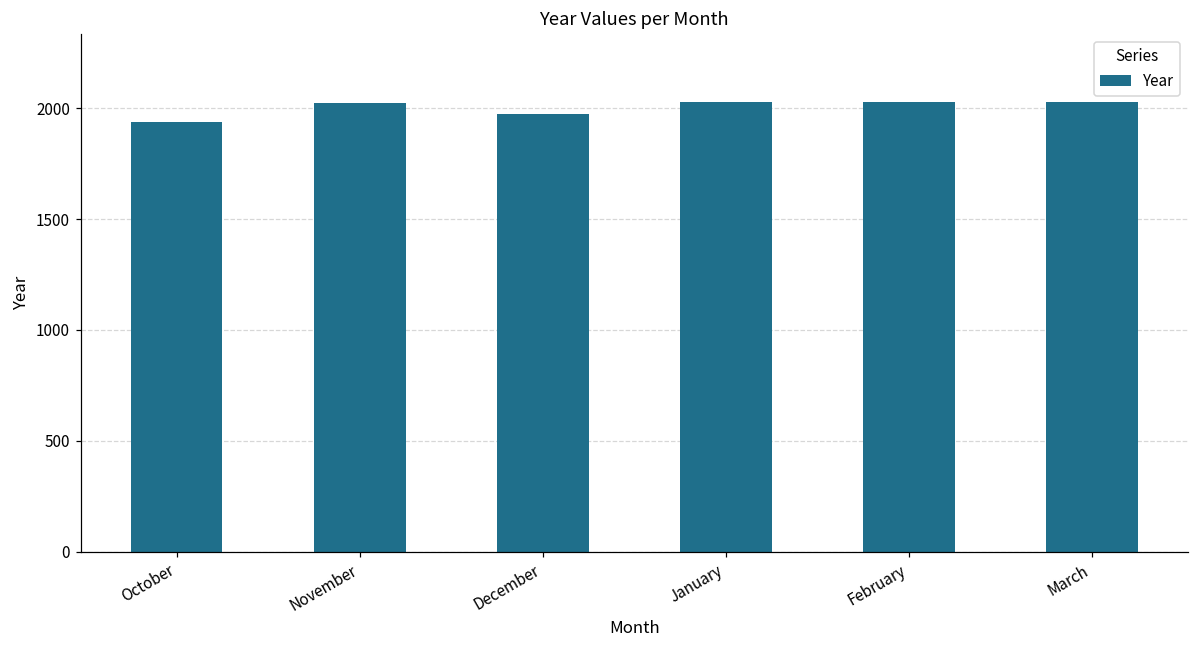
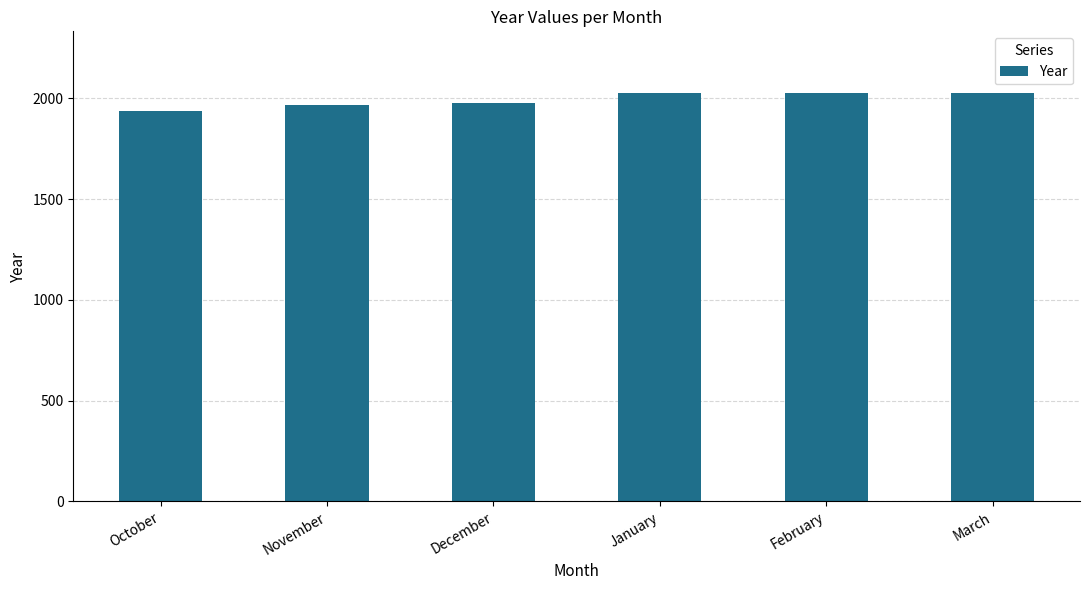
  {
    "October": 1940,
-   "November": 2020,
+   "November": 1970,
    "December": 1980,
    "January": 2030,
    "February": 2030,
    "March": 2030
  }
